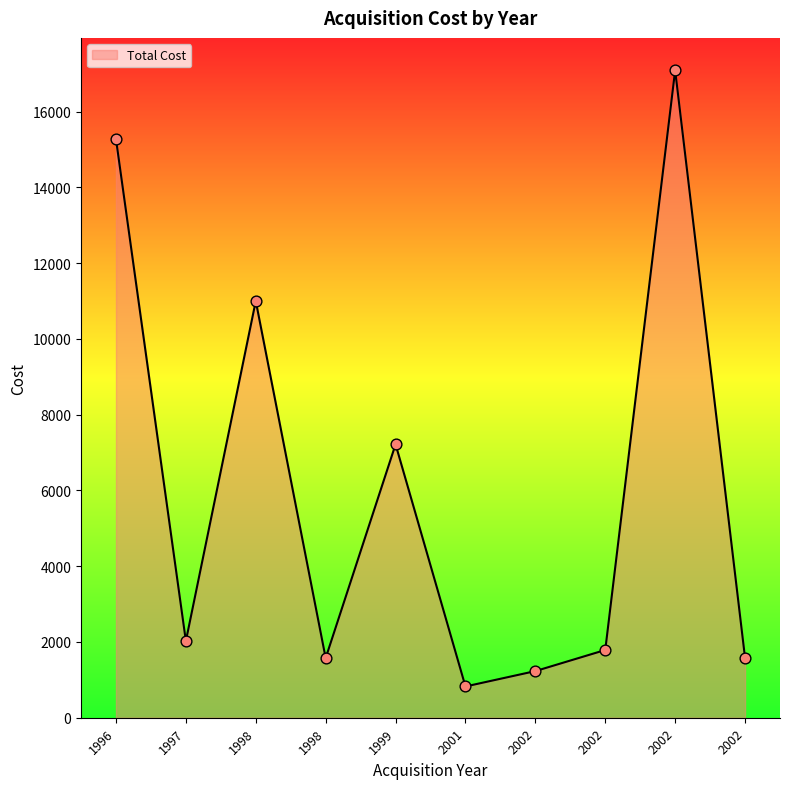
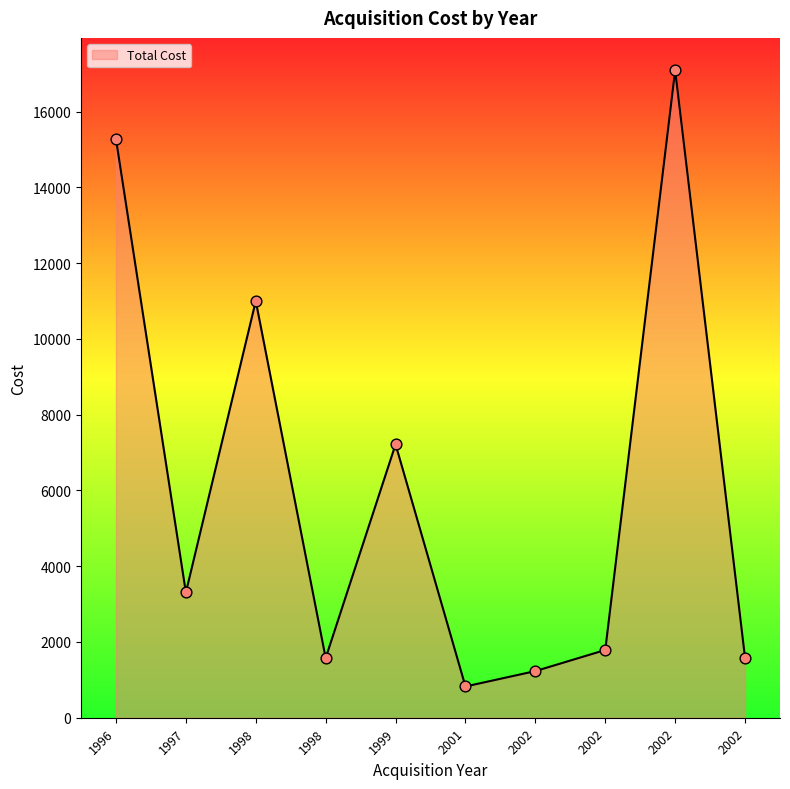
  {
    "1996": 15300,
-   "1997": 2000,
+   "1997": 3300,
    "1999": 7200,
    "2001": 800
  }
